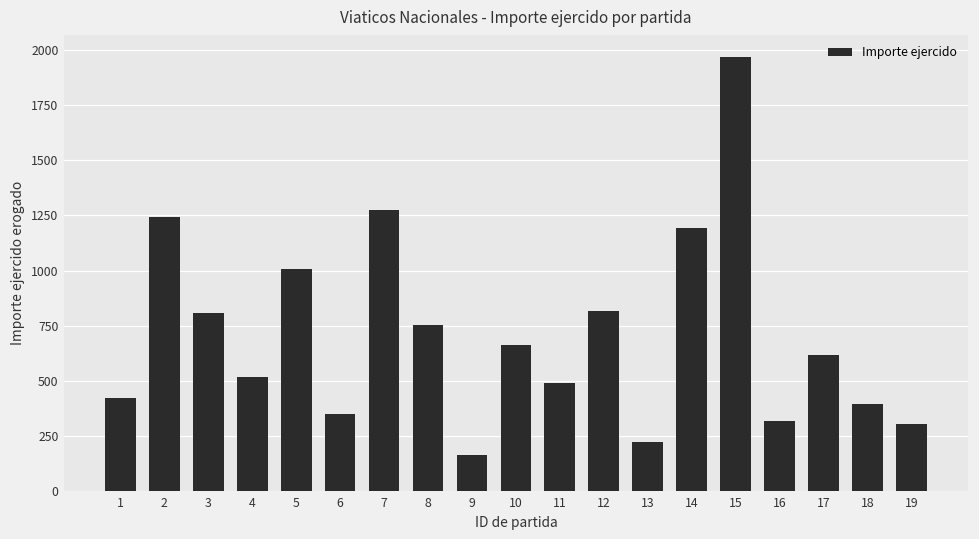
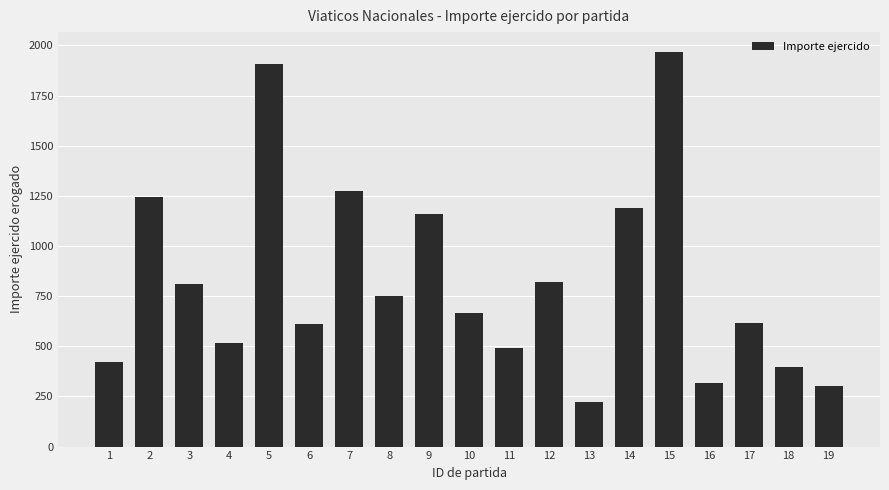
  {
    "1": 420,
    "2": 1240,
    "3": 810,
    "4": 520,
-   "5": 1010,
-   "6": 350,
+   "5": 1910,
+   "6": 610,
    "7": 1280,
    "8": 750,
-   "9": 160,
+   "9": 1160,
    "10": 660,
    "11": 490,
    "12": 820,
    "13": 220,
    "14": 1190,
    "15": 1970,
    "16": 320,
    "17": 620,
    "18": 400,
    "19": 300
  }
